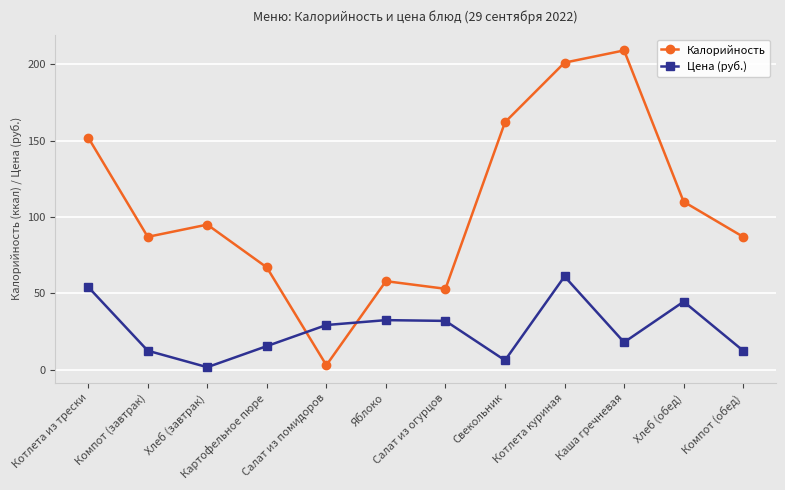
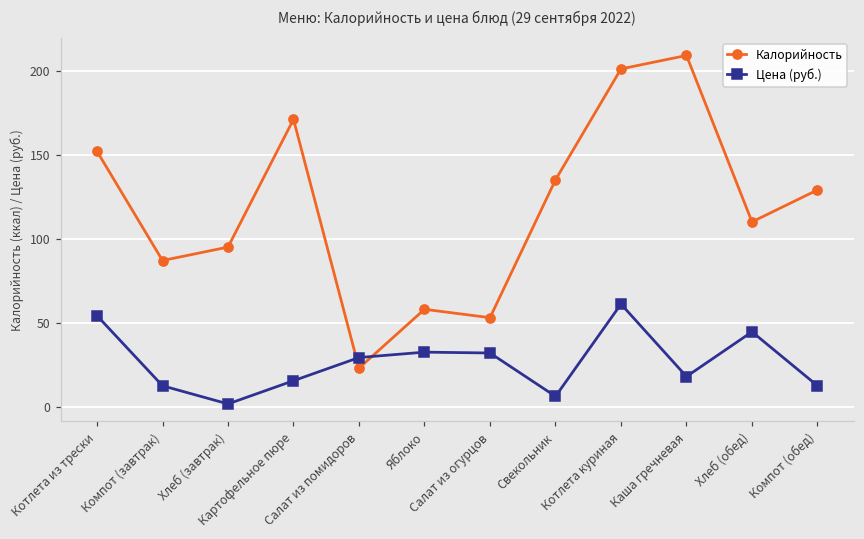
  {
    "Калорийность": {
      "Котлета из трески": 152,
      "Компот (завтрак)": 87,
      "Хлеб (завтрак)": 95,
-     "Картофельное пюре": 67,
-     "Салат из помидоров": 3,
+     "Картофельное пюре": 171,
+     "Салат из помидоров": 23,
      "Яблоко": 58,
      "Салат из огурцов": 53,
-     "Свекольник": 162,
+     "Свекольник": 135,
      "Котлета куриная": 201,
      "Каша гречневая": 209,
      "Хлеб (обед)": 110,
-     "Компот (обед)": 87
+     "Компот (обед)": 129
    },
    "Цена (руб.)": {
      "Котлета из трески": 54,
      "Компот (завтрак)": 13,
      "Хлеб (завтрак)": 2,
      "Картофельное пюре": 16,
      "Салат из помидоров": 29,
      "Яблоко": 33,
      "Салат из огурцов": 32,
      "Свекольник": 6,
      "Котлета куриная": 61,
      "Каша гречневая": 18,
      "Хлеб (обед)": 45,
      "Компот (обед)": 13
    }
  }
